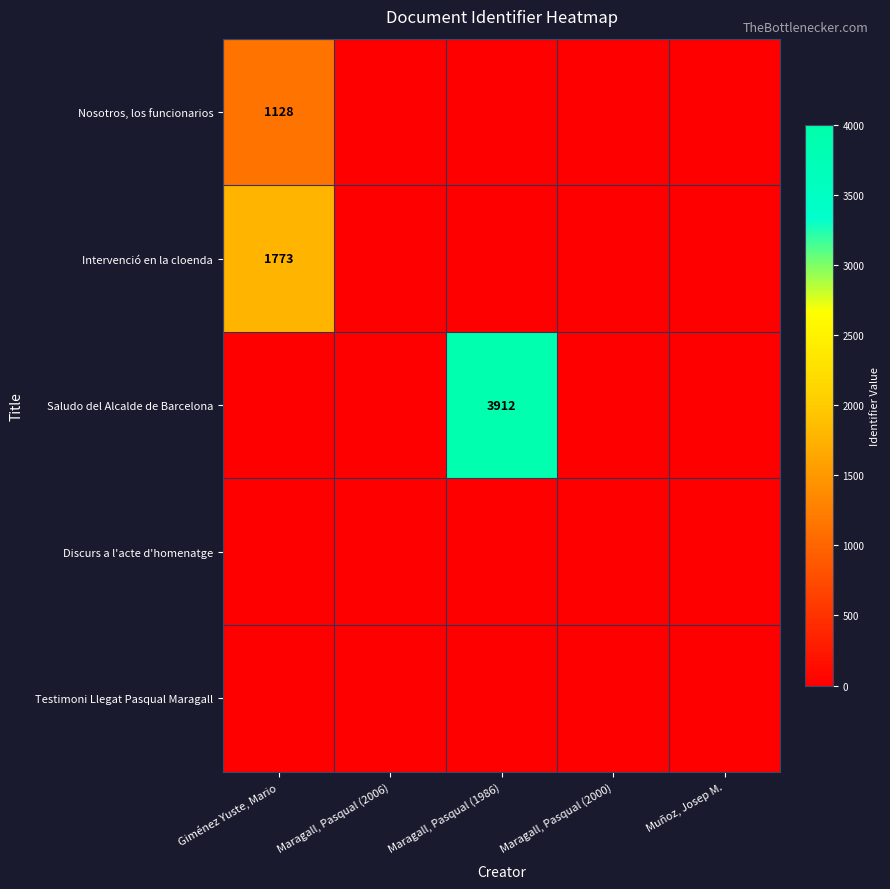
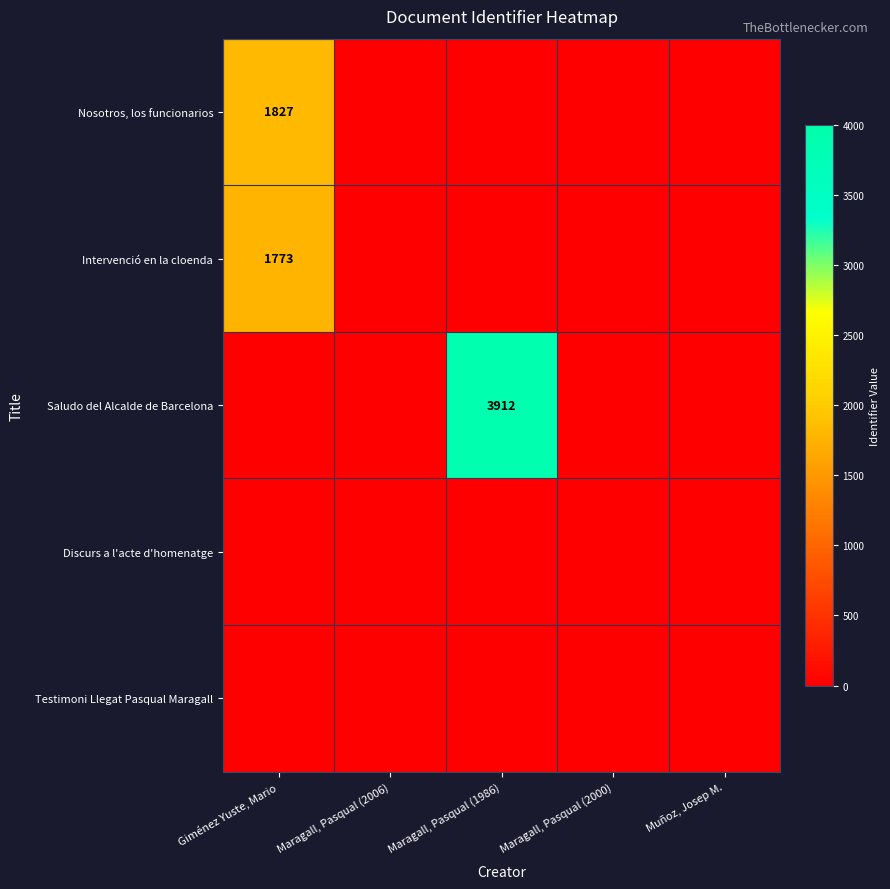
  {
    "Nosotros, los funcionarios": {
-     "Giménez Yuste, Mario": 1128
+     "Giménez Yuste, Mario": 1827
    },
    "Intervenció en la cloenda": {
      "Giménez Yuste, Mario": 1773
    },
    "Saludo del Alcalde de Barcelona": {
      "Maragall, Pasqual (1986)": 3912
    }
  }
